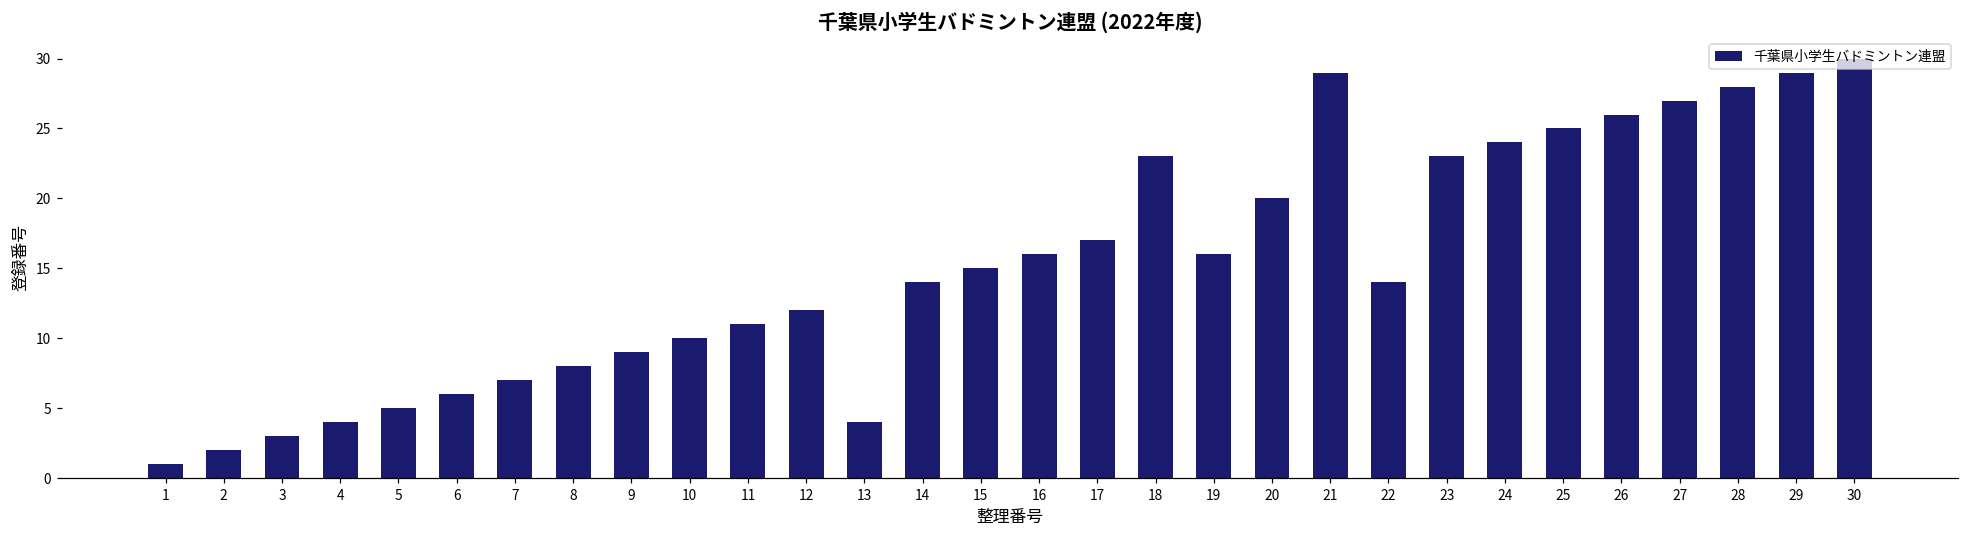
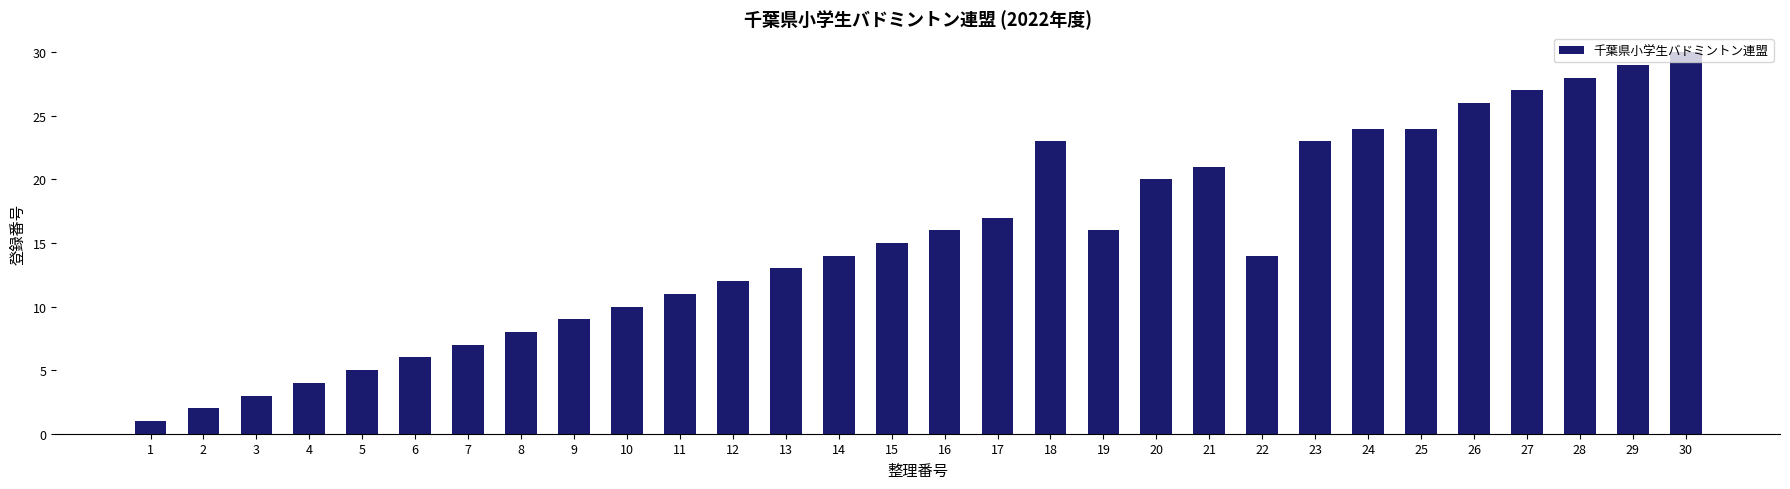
  {
    "1": 1,
    "2": 2,
    "3": 3,
    "4": 4,
    "5": 5,
    "6": 6,
    "7": 7,
    "8": 8,
    "9": 9,
    "10": 10,
    "11": 11,
    "12": 12,
-   "13": 4,
+   "13": 13,
    "14": 14,
    "15": 15,
    "16": 16,
    "17": 17,
    "18": 23,
    "19": 16,
    "20": 20,
-   "21": 29,
+   "21": 21,
    "22": 14,
    "23": 23,
    "24": 24,
-   "25": 25,
+   "25": 24,
    "26": 26,
    "27": 27,
    "28": 28,
    "29": 29
  }
